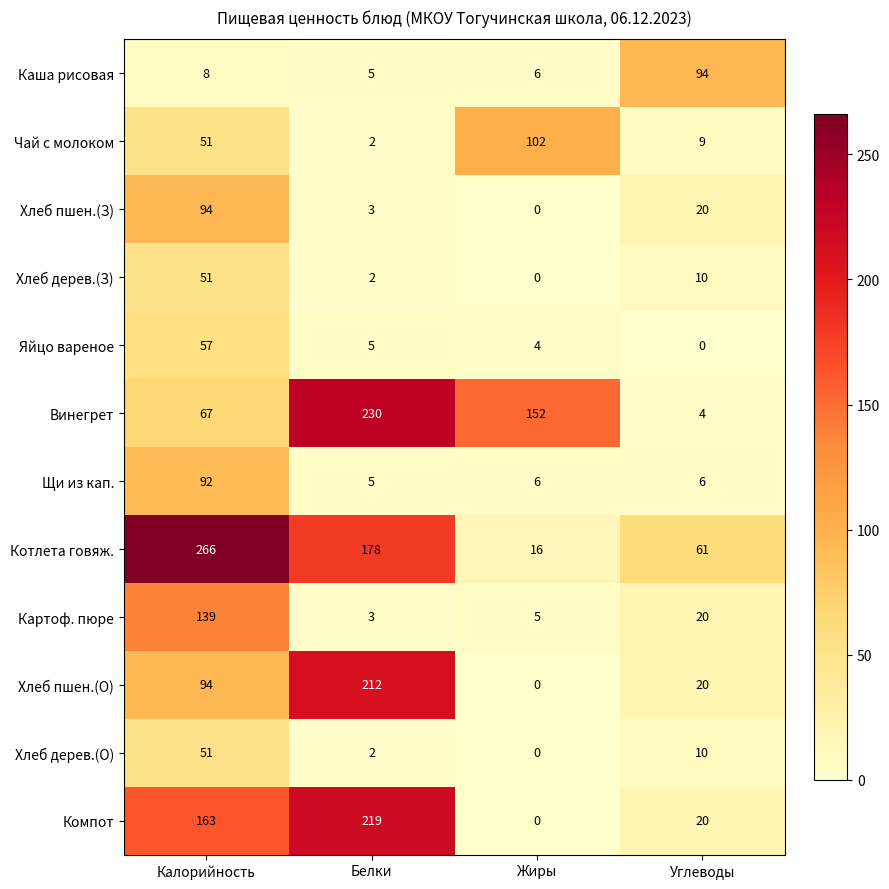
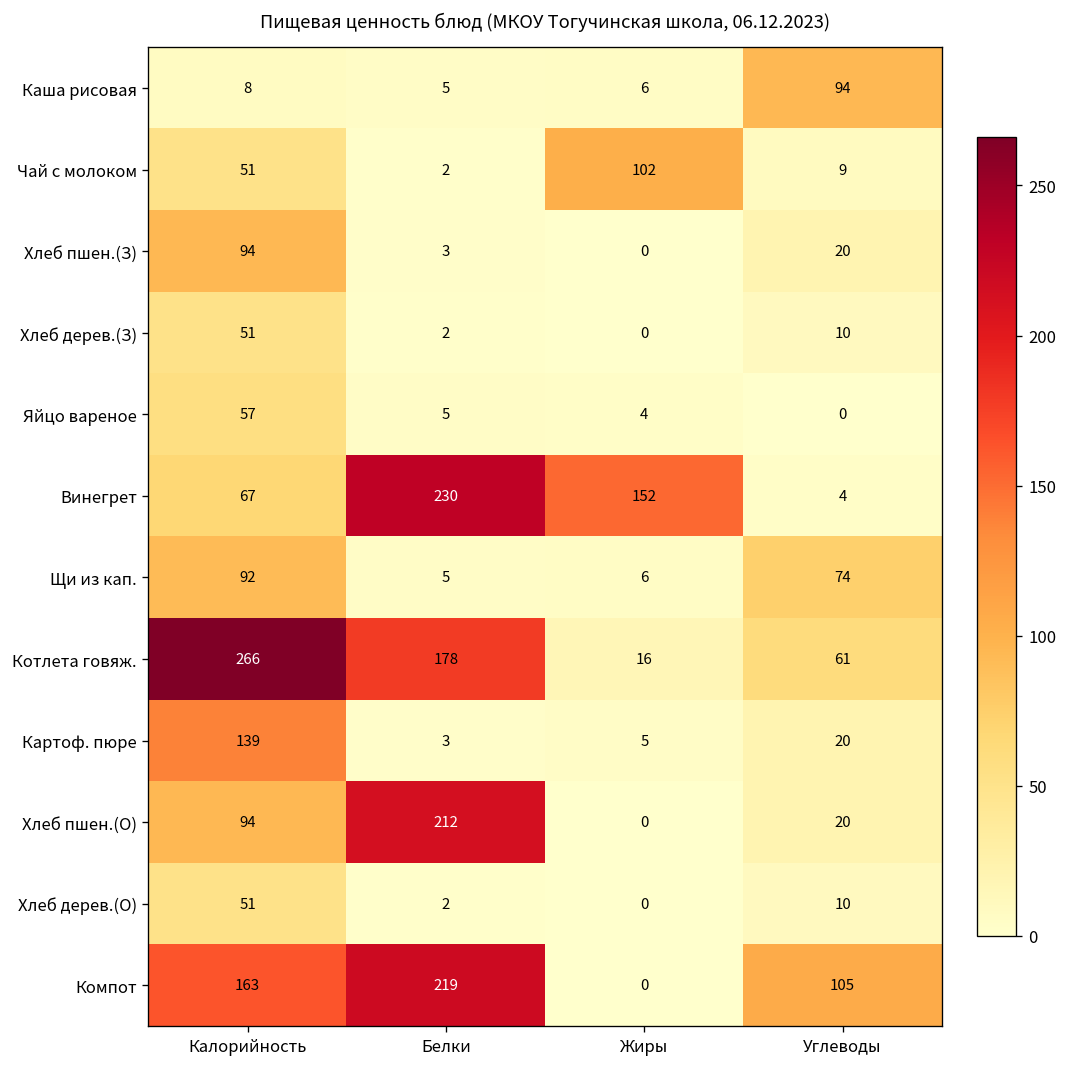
  {
    "Каша рисовая": {
      "Калорийность": 8,
      "Белки": 5,
      "Жиры": 6,
      "Углеводы": 94
    },
    "Чай с молоком": {
      "Калорийность": 51,
      "Белки": 2,
      "Жиры": 102,
      "Углеводы": 9
    },
    "Хлеб пшен.(З)": {
      "Калорийность": 94,
      "Белки": 3,
      "Жиры": 0,
      "Углеводы": 20
    },
    "Хлеб дерев.(З)": {
      "Калорийность": 51,
      "Белки": 2,
      "Жиры": 0,
      "Углеводы": 10
    },
    "Яйцо вареное": {
      "Калорийность": 57,
      "Белки": 5,
      "Жиры": 4,
      "Углеводы": 0
    },
    "Винегрет": {
      "Калорийность": 67,
      "Белки": 230,
      "Жиры": 152,
      "Углеводы": 4
    },
    "Щи из кап.": {
      "Калорийность": 92,
      "Белки": 5,
      "Жиры": 6,
-     "Углеводы": 6
+     "Углеводы": 74
    },
    "Котлета говяж.": {
      "Калорийность": 266,
      "Белки": 178,
      "Жиры": 16,
      "Углеводы": 61
    },
    "Картоф. пюре": {
      "Калорийность": 139,
      "Белки": 3,
      "Жиры": 5,
      "Углеводы": 20
    },
    "Хлеб пшен.(О)": {
      "Калорийность": 94,
      "Белки": 212,
      "Жиры": 0,
      "Углеводы": 20
    },
    "Хлеб дерев.(О)": {
      "Калорийность": 51,
      "Белки": 2,
      "Жиры": 0,
      "Углеводы": 10
    },
    "Компот": {
      "Калорийность": 163,
      "Белки": 219,
      "Жиры": 0,
-     "Углеводы": 20
+     "Углеводы": 105
    }
  }
